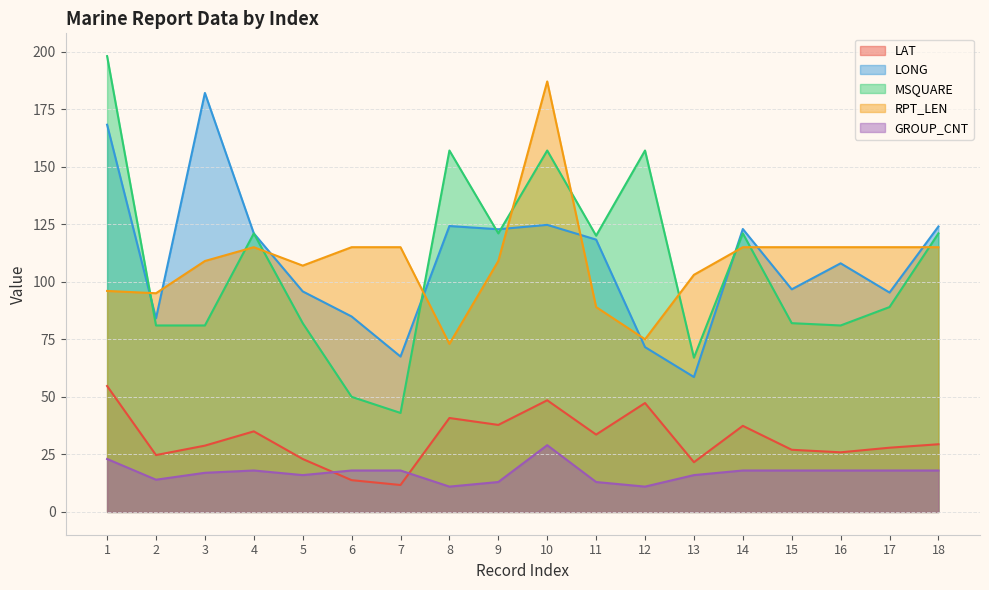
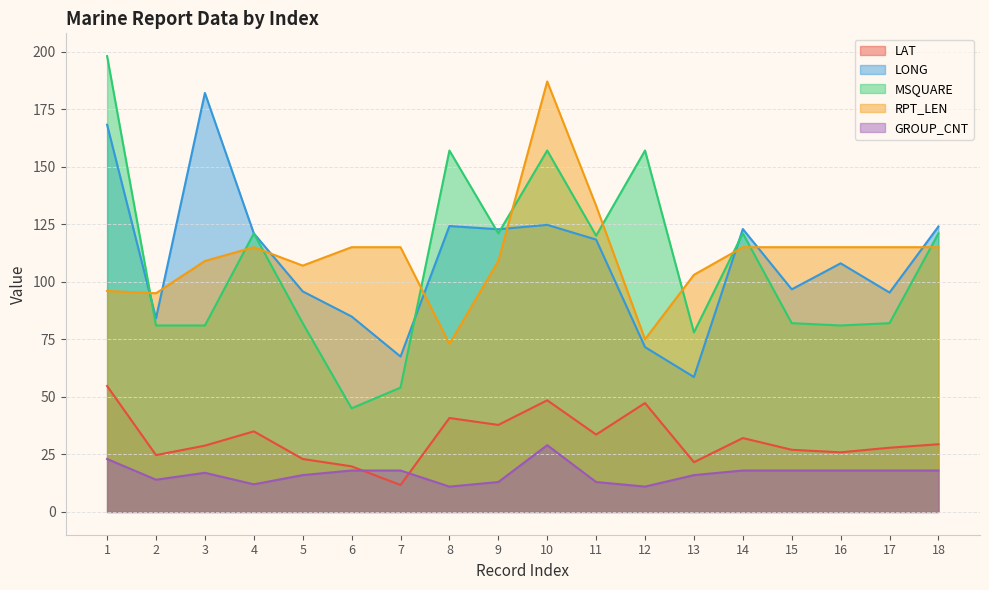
  {
    "LAT": {
      "1": 55,
      "2": 25,
      "3": 29,
      "4": 35,
      "5": 23,
-     "6": 14,
+     "6": 20,
      "7": 12,
      "8": 41,
      "9": 38,
      "10": 49,
      "11": 34,
      "12": 47,
      "13": 22,
-     "14": 37,
+     "14": 32,
      "15": 27,
      "16": 26,
      "17": 28,
      "18": 29
    },
    "LONG": {
      "1": 168,
      "2": 84,
      "3": 182,
      "5": 96,
      "6": 85,
      "7": 68,
      "8": 124,
      "9": 123,
      "10": 125,
      "11": 118,
      "12": 72,
      "13": 59,
      "14": 123,
      "15": 97,
      "16": 108,
      "17": 95,
      "18": 124
    },
    "MSQUARE": {
      "1": 198,
      "2": 81,
      "3": 81,
      "5": 82,
-     "6": 50,
-     "7": 43,
+     "6": 45,
+     "7": 54,
      "8": 157,
      "9": 121,
      "10": 157,
      "11": 120,
      "12": 157,
-     "13": 67,
+     "13": 78,
      "14": 121,
      "15": 82,
      "16": 81,
-     "17": 89,
+     "17": 82,
      "18": 121
    },
    "RPT_LEN": {
      "1": 96,
      "2": 95,
      "3": 109,
      "4": 115,
      "5": 107,
      "6": 115,
      "7": 115,
      "8": 73,
      "9": 109,
      "10": 187,
-     "11": 89,
+     "11": 133,
      "12": 75,
      "13": 103,
      "14": 115,
      "15": 115,
      "16": 115,
      "17": 115,
      "18": 115
    },
    "GROUP_CNT": {
      "1": 23,
      "2": 14,
      "3": 17,
-     "4": 18,
+     "4": 12,
      "5": 16,
      "6": 18,
      "7": 18,
      "8": 11,
      "9": 13,
      "10": 29,
      "11": 13,
      "12": 11,
      "13": 16,
      "14": 18,
      "15": 18,
      "16": 18,
      "17": 18,
      "18": 18
    }
  }
